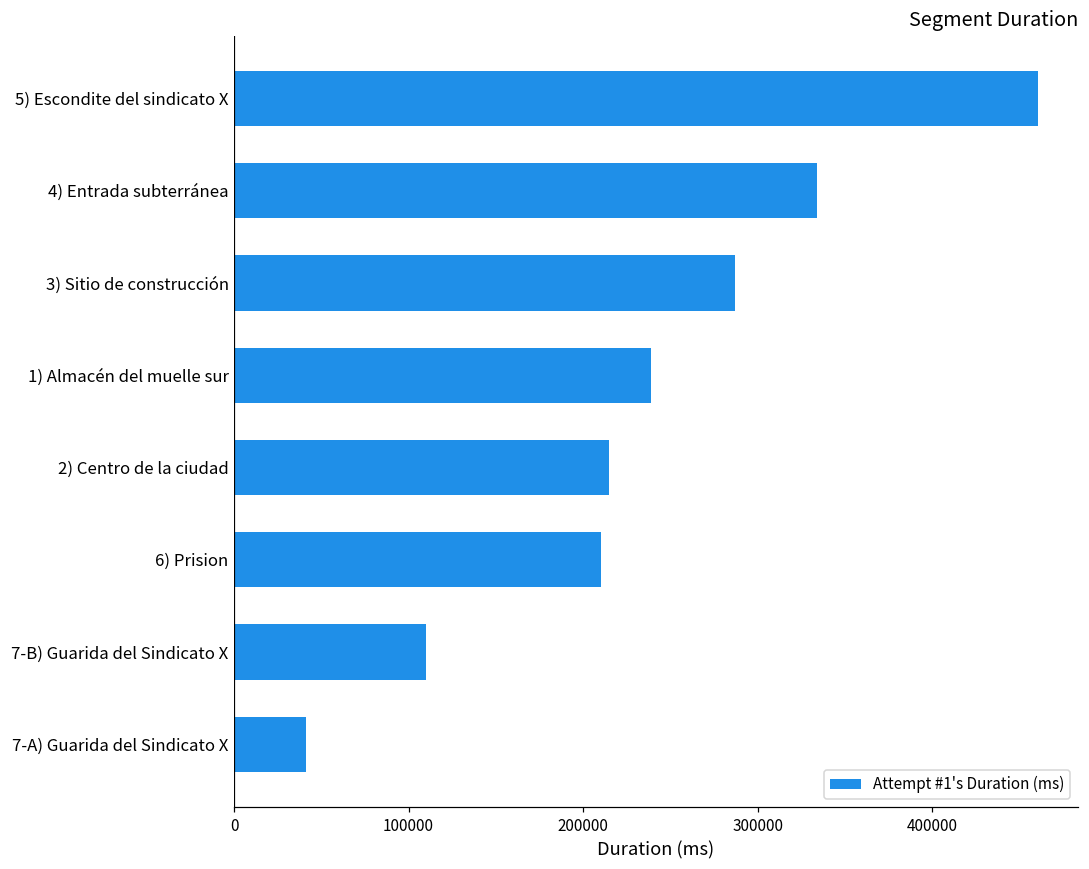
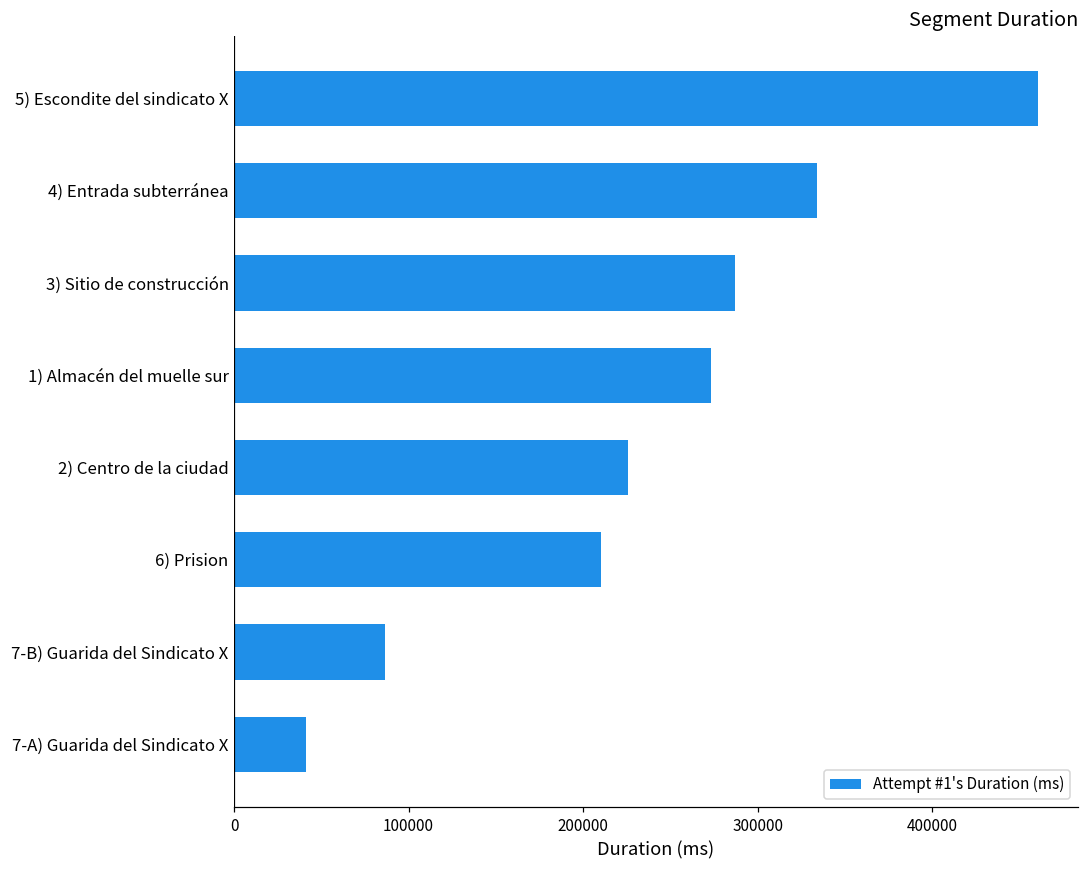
  {
    "5) Escondite del sindicato X": 461000,
    "4) Entrada subterránea": 334000,
    "3) Sitio de construcción": 287000,
-   "1) Almacén del muelle sur": 239000,
-   "2) Centro de la ciudad": 215000,
+   "1) Almacén del muelle sur": 273000,
+   "2) Centro de la ciudad": 226000,
    "6) Prision": 210000,
-   "7-B) Guarida del Sindicato X": 110000,
+   "7-B) Guarida del Sindicato X": 87000,
    "7-A) Guarida del Sindicato X": 41000
  }
